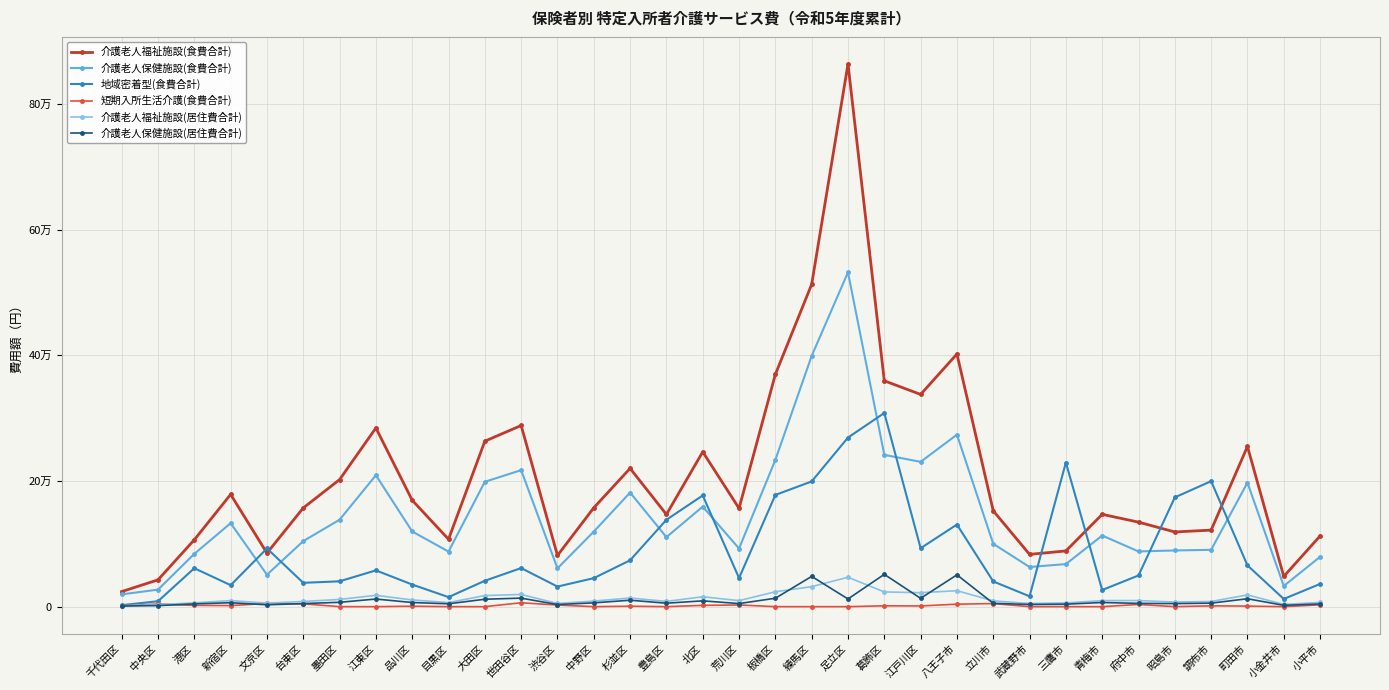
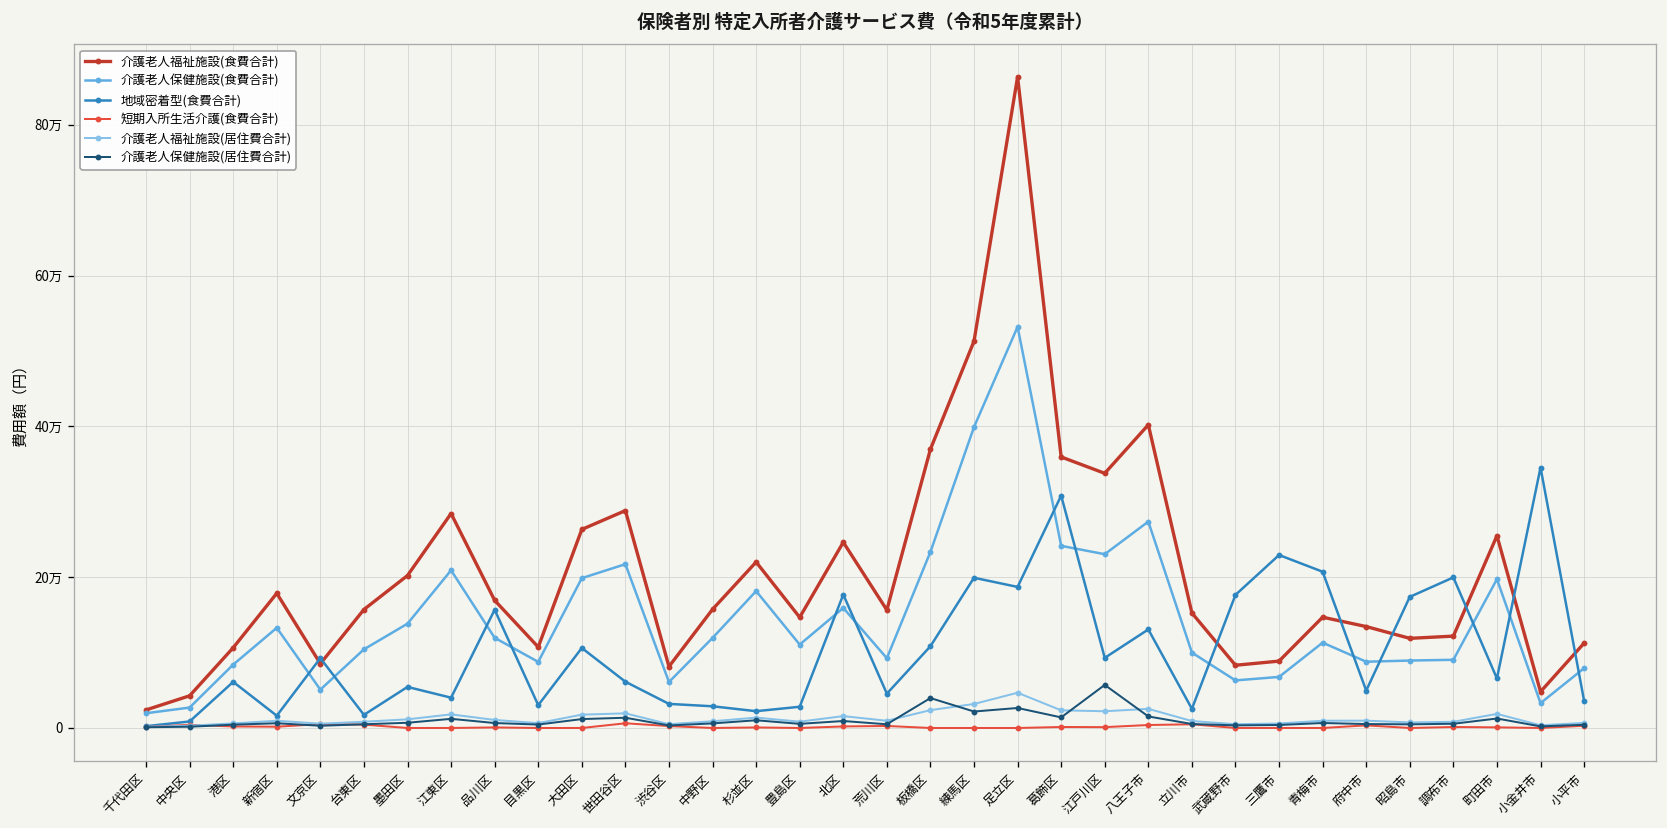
  {
    "地域密着型(食費合計)": {
      "中央区": "1万",
      "港区": "6万",
-     "新宿区": "3万",
+     "新宿区": "2万",
      "文京区": "9万",
-     "台東区": "4万",
-     "墨田区": "4万",
-     "江東区": "6万",
-     "品川区": "4万",
-     "目黒区": "2万",
-     "大田区": "4万",
+     "台東区": "2万",
+     "墨田区": "5万",
+     "江東区": "4万",
+     "品川区": "16万",
+     "目黒区": "3万",
+     "大田区": "11万",
      "世田谷区": "6万",
      "渋谷区": "3万",
-     "中野区": "5万",
-     "杉並区": "7万",
-     "豊島区": "14万",
+     "中野区": "3万",
+     "杉並区": "2万",
+     "豊島区": "3万",
      "北区": "18万",
      "荒川区": "5万",
-     "板橋区": "18万",
+     "板橋区": "11万",
      "練馬区": "20万",
-     "足立区": "27万",
+     "足立区": "19万",
      "葛飾区": "31万",
      "江戸川区": "9万",
      "八王子市": "13万",
-     "立川市": "4万",
-     "武蔵野市": "2万",
+     "立川市": "3万",
+     "武蔵野市": "18万",
      "三鷹市": "23万",
-     "青梅市": "3万",
+     "青梅市": "21万",
      "府中市": "5万",
      "昭島市": "17万",
      "調布市": "20万",
      "町田市": "7万",
-     "小金井市": "1万",
+     "小金井市": "35万",
      "小平市": "4万"
    },
    "介護老人保健施設(居住費合計)": {
      "墨田区": "1万",
      "江東区": "1万",
      "品川区": "1万",
      "大田区": "1万",
      "世田谷区": "1万",
      "北区": "1万",
-     "板橋区": "1万",
-     "練馬区": "5万",
-     "足立区": "1万",
-     "葛飾区": "5万",
-     "江戸川区": "1万",
-     "八王子市": "5万",
+     "板橋区": "4万",
+     "練馬区": "2万",
+     "足立区": "3万",
+     "葛飾区": "1万",
+     "江戸川区": "6万",
+     "八王子市": "2万",
      "町田市": "1万"
    }
  }
